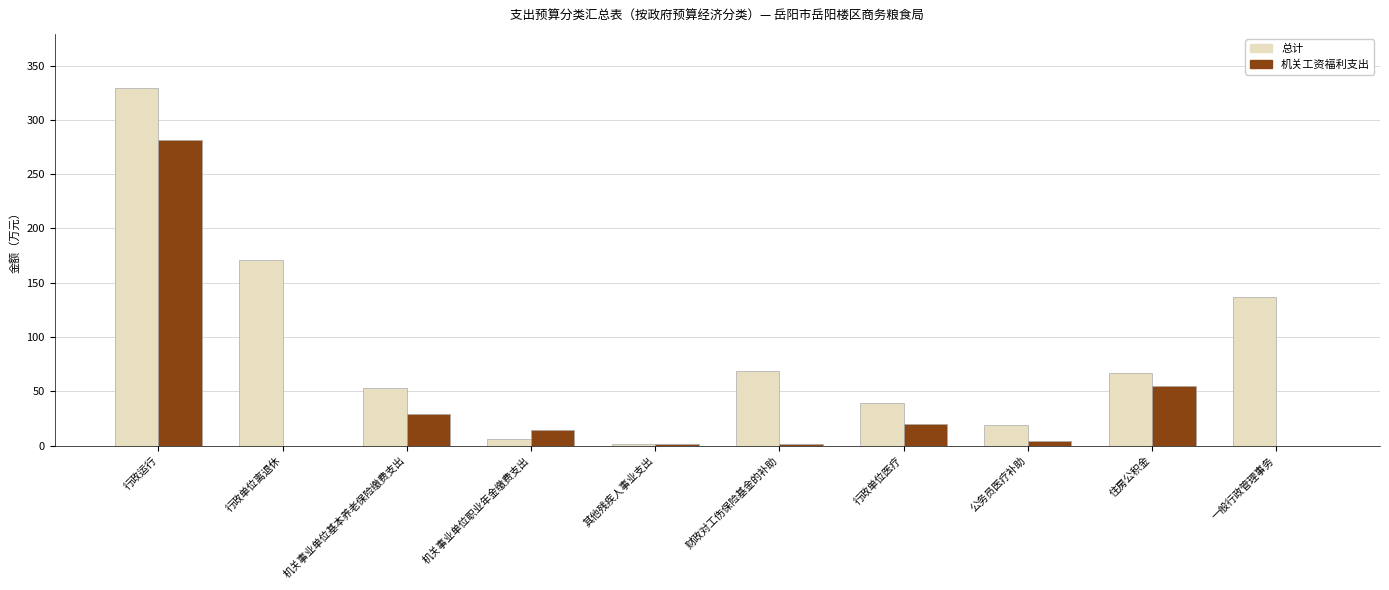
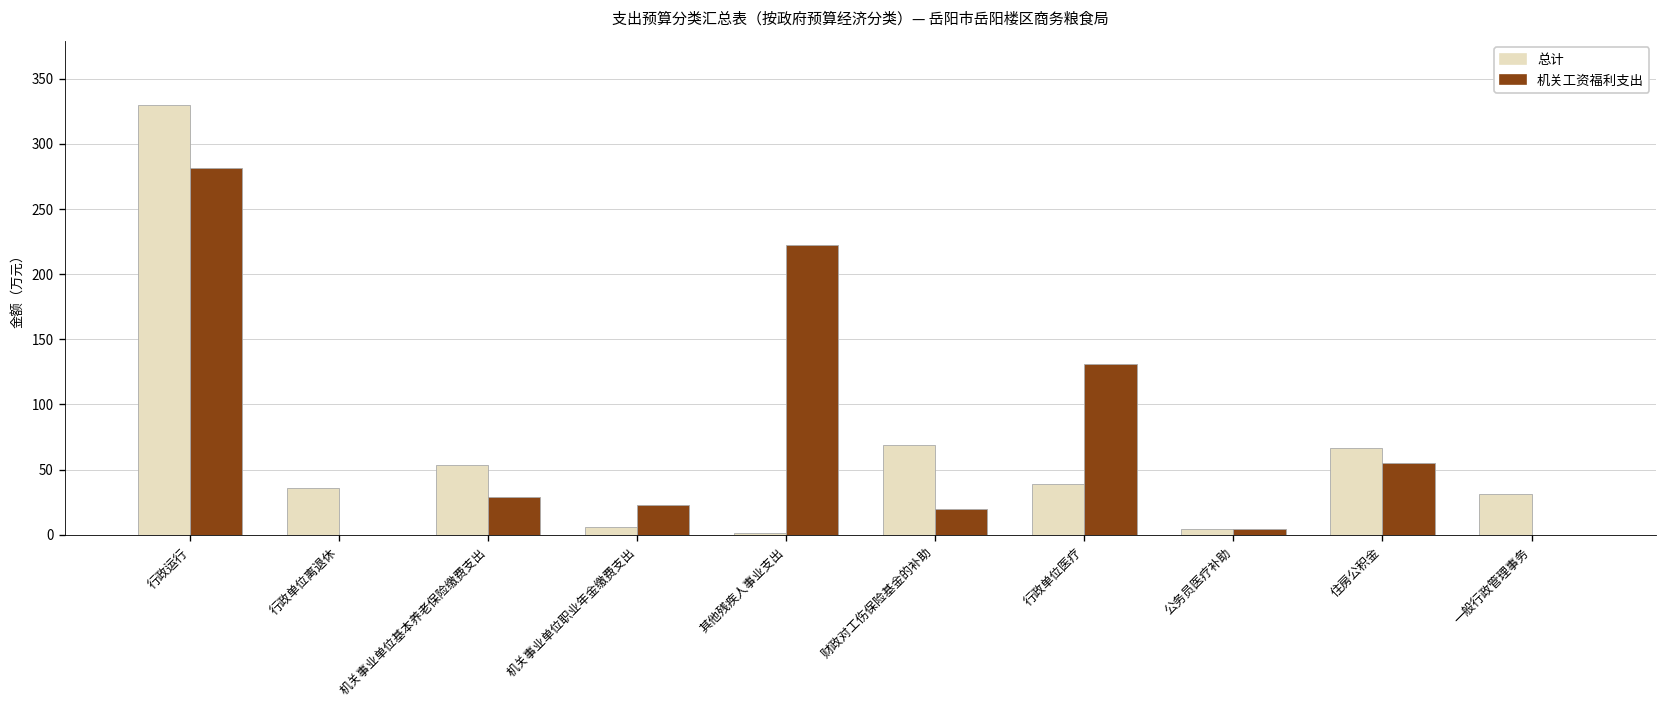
  {
    "总计": {
      "行政运行": 330,
-     "行政单位离退休": 171,
+     "行政单位离退休": 36,
      "机关事业单位基本养老保险缴费支出": 53,
      "机关事业单位职业年金缴费支出": 6,
      "财政对工伤保险基金的补助": 69,
      "行政单位医疗": 39,
-     "公务员医疗补助": 19,
+     "公务员医疗补助": 4,
      "住房公积金": 67,
-     "一般行政管理事务": 137
+     "一般行政管理事务": 31
    },
    "机关工资福利支出": {
      "行政运行": 282,
      "行政单位离退休": 0,
      "机关事业单位基本养老保险缴费支出": 29,
-     "机关事业单位职业年金缴费支出": 15,
-     "其他残疾人事业支出": 2,
-     "财政对工伤保险基金的补助": 2,
-     "行政单位医疗": 20,
+     "机关事业单位职业年金缴费支出": 23,
+     "其他残疾人事业支出": 222,
+     "财政对工伤保险基金的补助": 20,
+     "行政单位医疗": 131,
      "公务员医疗补助": 4,
      "住房公积金": 55,
      "一般行政管理事务": 0
    }
  }
